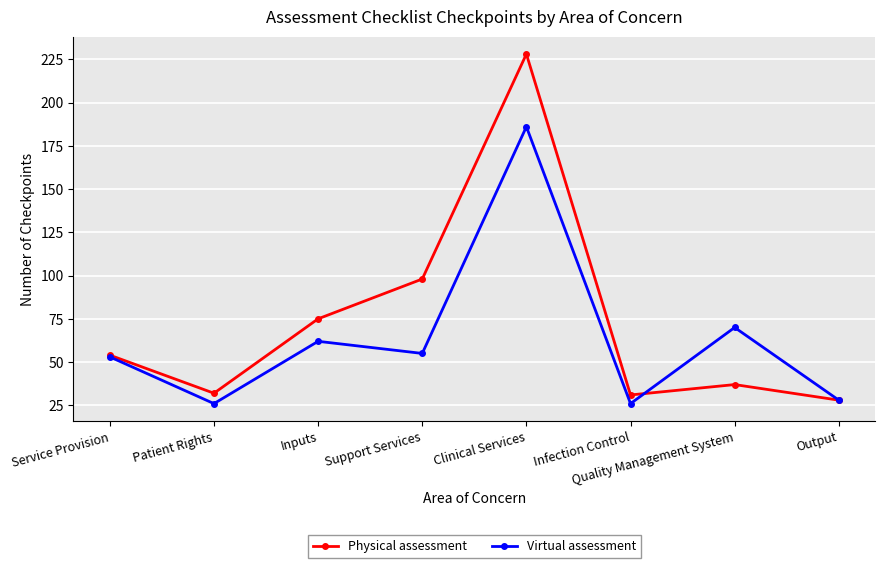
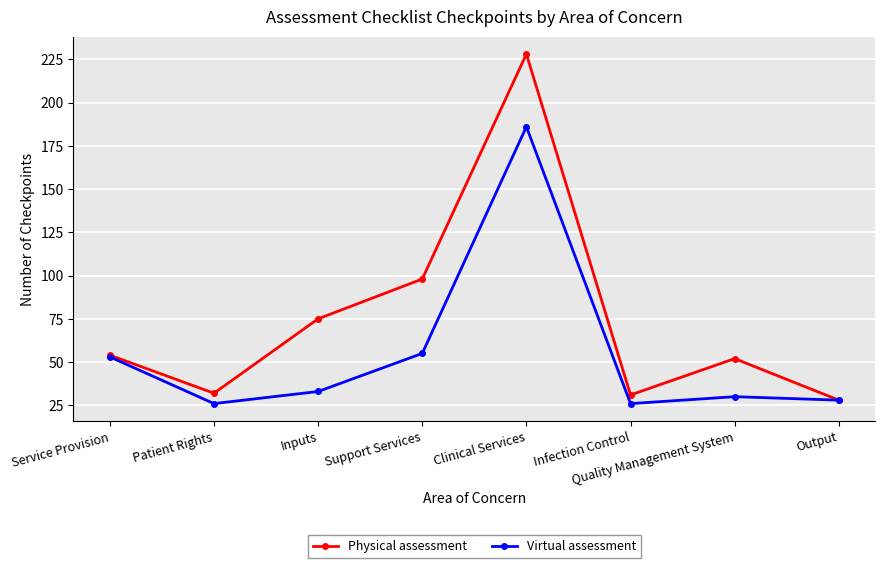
  {
    "Physical assessment": {
      "Patient Rights": 32,
      "Inputs": 75,
      "Support Services": 98,
      "Clinical Services": 228,
      "Infection Control": 31,
-     "Quality Management System": 37
+     "Quality Management System": 52
    },
    "Virtual assessment": {
      "Patient Rights": 26,
-     "Inputs": 62,
+     "Inputs": 33,
      "Support Services": 55,
      "Clinical Services": 186,
      "Infection Control": 26,
-     "Quality Management System": 70
+     "Quality Management System": 30
    }
  }
